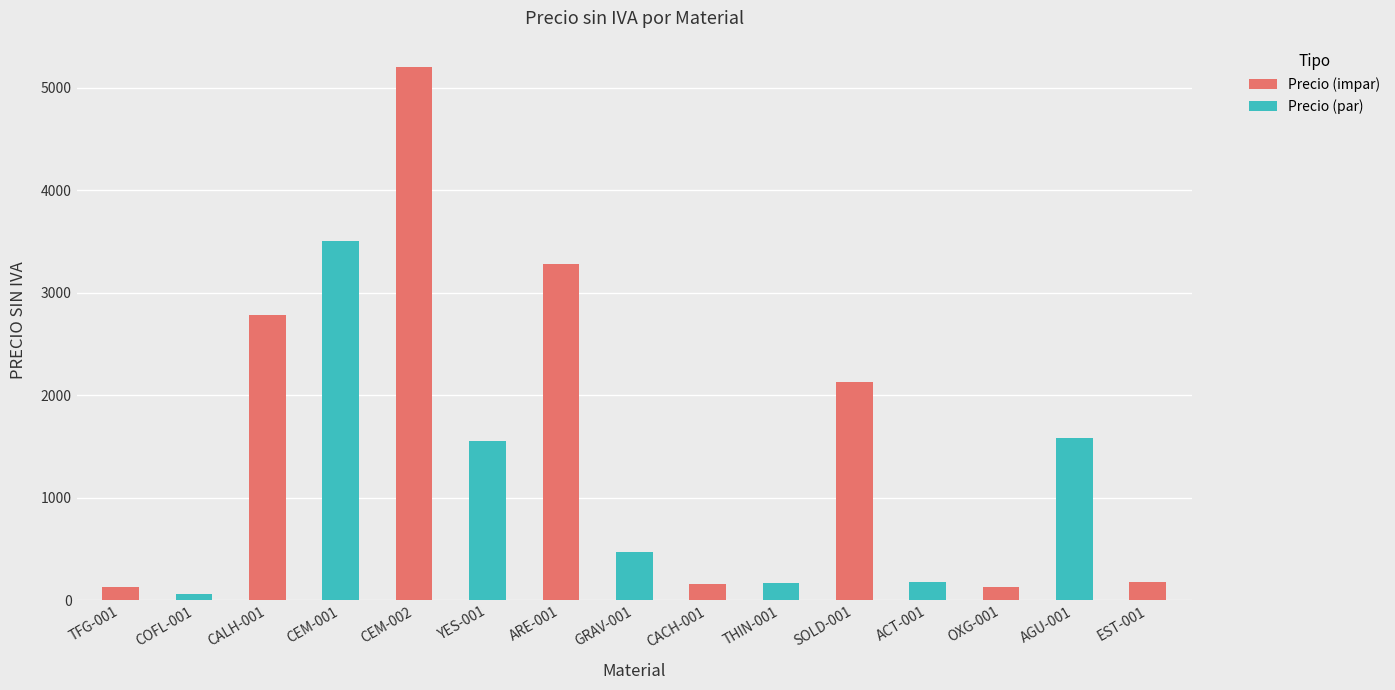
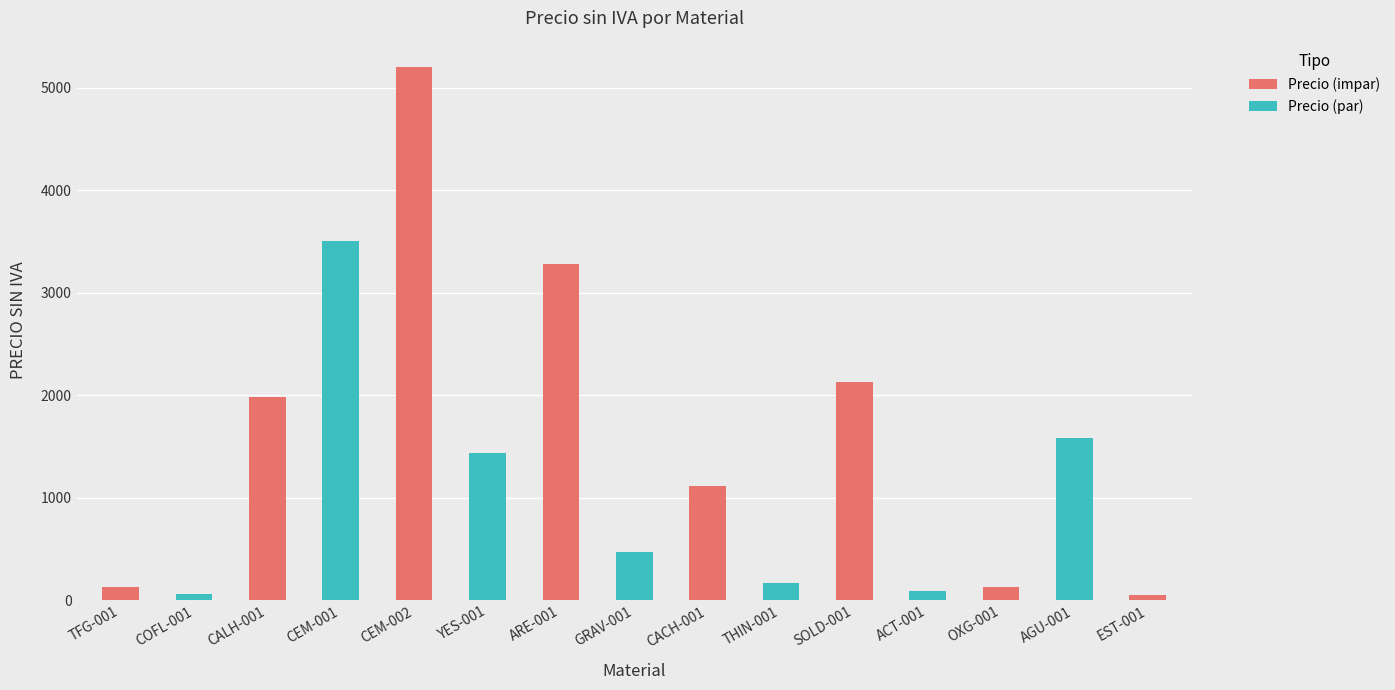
  {
    "Precio (impar)": {
      "TFG-001": 130,
-     "CALH-001": 2780,
+     "CALH-001": 1980,
      "CEM-002": 5200,
      "ARE-001": 3280,
-     "CACH-001": 160,
+     "CACH-001": 1110,
      "SOLD-001": 2130,
      "OXG-001": 130,
-     "EST-001": 180
+     "EST-001": 50
    },
    "Precio (par)": {
      "COFL-001": 60,
      "CEM-001": 3500,
-     "YES-001": 1550,
+     "YES-001": 1440,
      "GRAV-001": 470,
      "THIN-001": 170,
-     "ACT-001": 170,
+     "ACT-001": 90,
      "AGU-001": 1590
    }
  }
